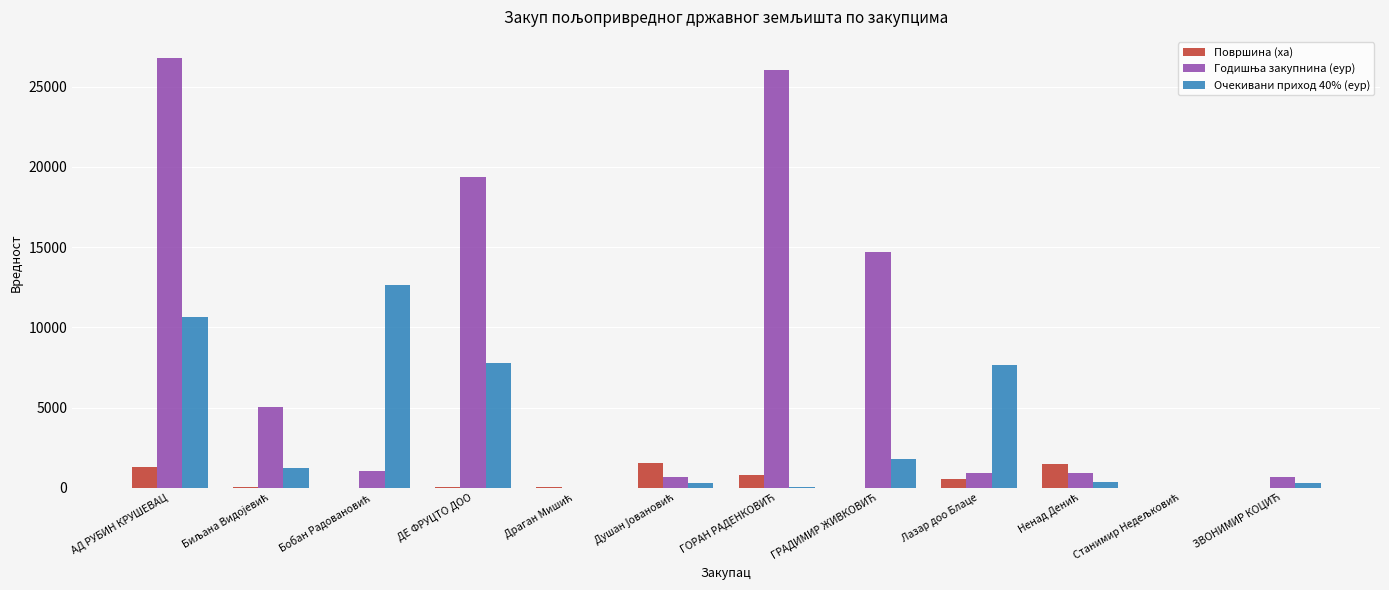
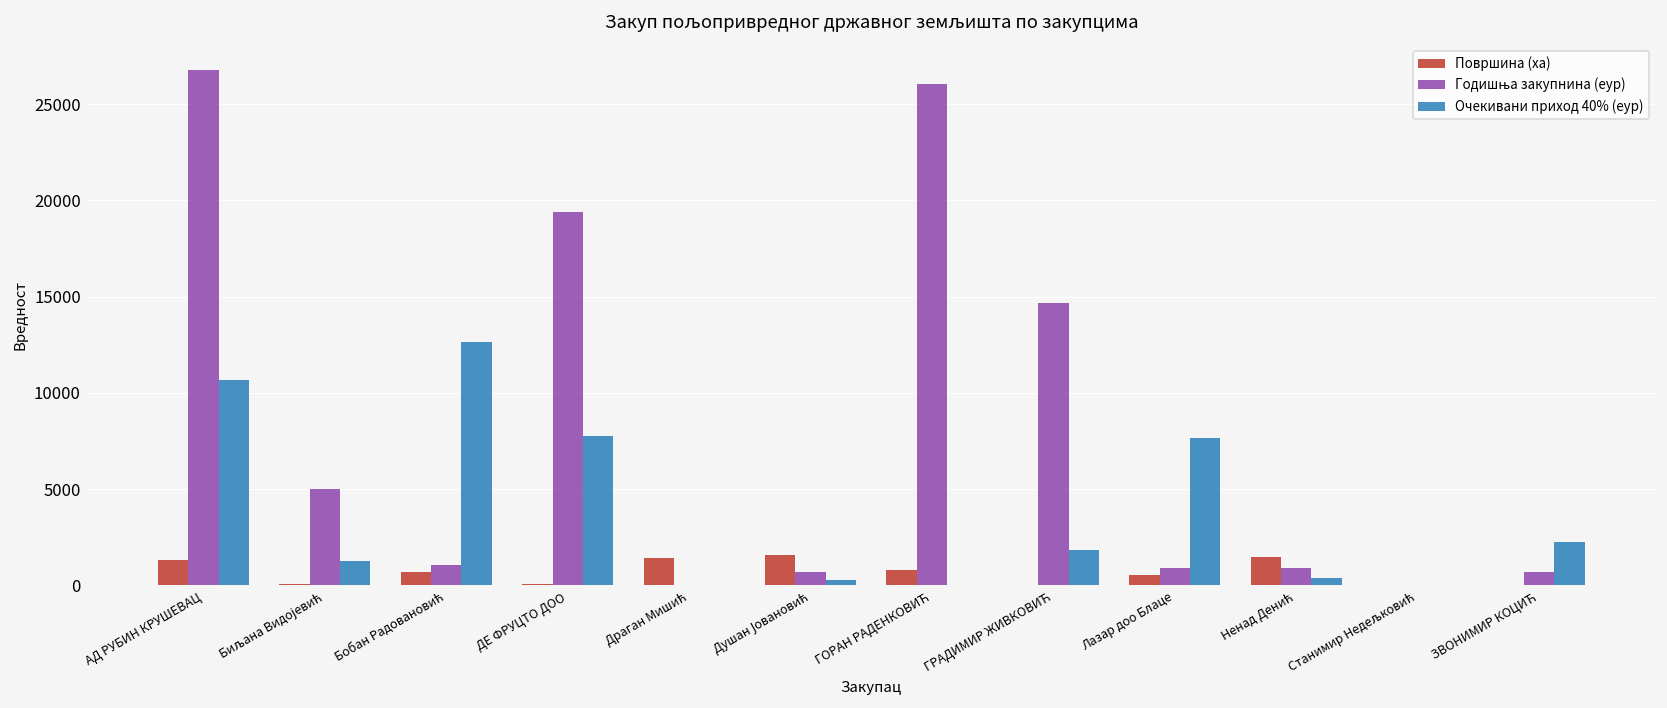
  {
    "Површина (ха)": {
      "АД РУБИН КРУШЕВАЦ": 1300,
-     "Бобан Радовановић": 0,
-     "Драган Мишић": 100,
+     "Бобан Радовановић": 700,
+     "Драган Мишић": 1400,
      "Душан Јовановић": 1600,
      "ГОРАН РАДЕНКОВИЋ": 800,
      "Лазар доо Блаце": 500,
      "Ненад Денић": 1500
    },
    "Годишња закупнина (еур)": {
      "АД РУБИН КРУШЕВАЦ": 26800,
      "Биљана Видојевић": 5000,
      "Бобан Радовановић": 1000,
      "ДЕ ФРУЦТО ДОО": 19400,
      "Драган Мишић": 0,
      "Душан Јовановић": 700,
      "ГОРАН РАДЕНКОВИЋ": 26000,
      "ГРАДИМИР ЖИВКОВИЋ": 14700,
      "Лазар доо Блаце": 900,
      "Ненад Денић": 900,
      "Станимир Недељковић": 0,
      "ЗВОНИМИР КОЦИЋ": 700
    },
    "Очекивани приход 40% (еур)": {
      "АД РУБИН КРУШЕВАЦ": 10700,
      "Биљана Видојевић": 1300,
      "Бобан Радовановић": 12600,
      "ДЕ ФРУЦТО ДОО": 7800,
      "Драган Мишић": 0,
      "Душан Јовановић": 300,
      "ГРАДИМИР ЖИВКОВИЋ": 1800,
      "Лазар доо Блаце": 7600,
      "Ненад Денић": 400,
      "Станимир Недељковић": 0,
-     "ЗВОНИМИР КОЦИЋ": 300
+     "ЗВОНИМИР КОЦИЋ": 2300
    }
  }
